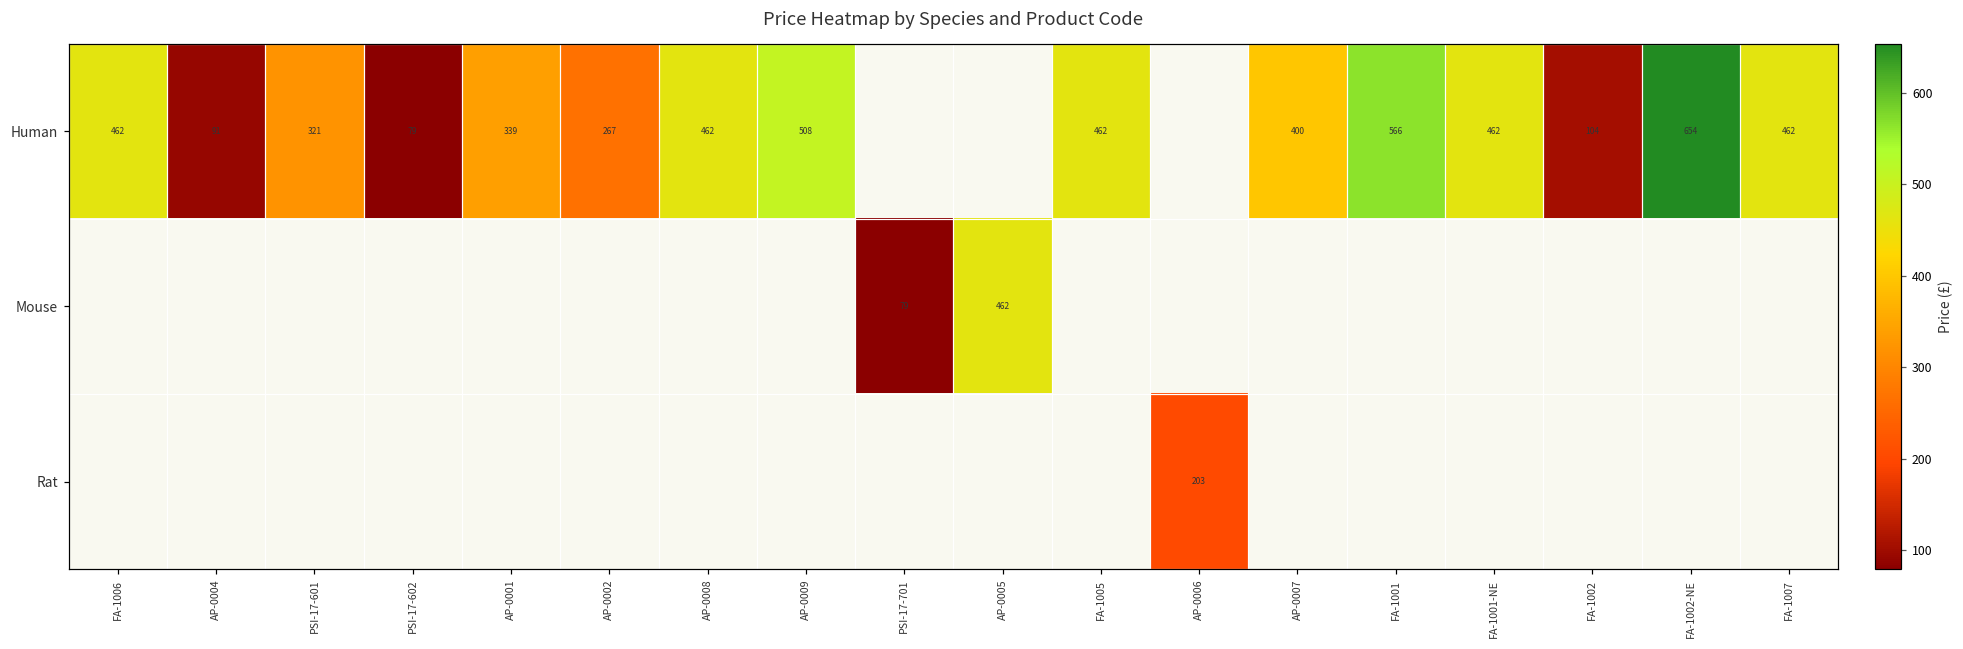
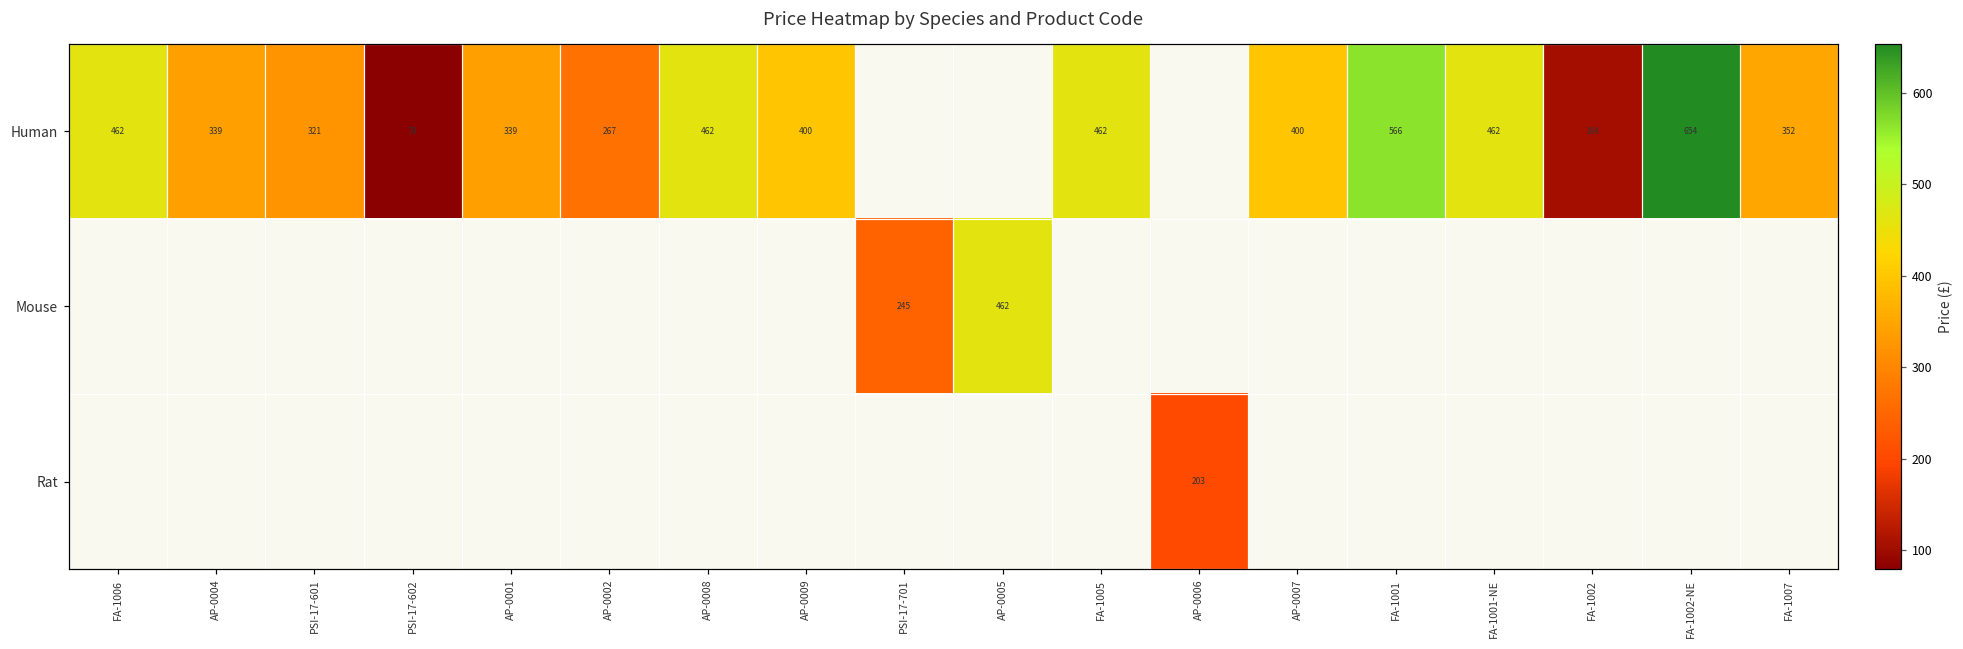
  {
    "Human": {
      "FA-1006": 462,
-     "AP-0004": 91,
+     "AP-0004": 339,
      "PSI-17-601": 321,
      "PSI-17-602": 79,
      "AP-0001": 339,
      "AP-0002": 267,
      "AP-0008": 462,
-     "AP-0009": 508,
+     "AP-0009": 400,
      "FA-1005": 462,
      "AP-0007": 400,
      "FA-1001": 566,
      "FA-1001-NE": 462,
      "FA-1002": 104,
      "FA-1002-NE": 654,
-     "FA-1007": 462
+     "FA-1007": 352
    },
    "Mouse": {
-     "PSI-17-701": 79,
+     "PSI-17-701": 245,
      "AP-0005": 462
    },
    "Rat": {
      "AP-0006": 203
    }
  }
